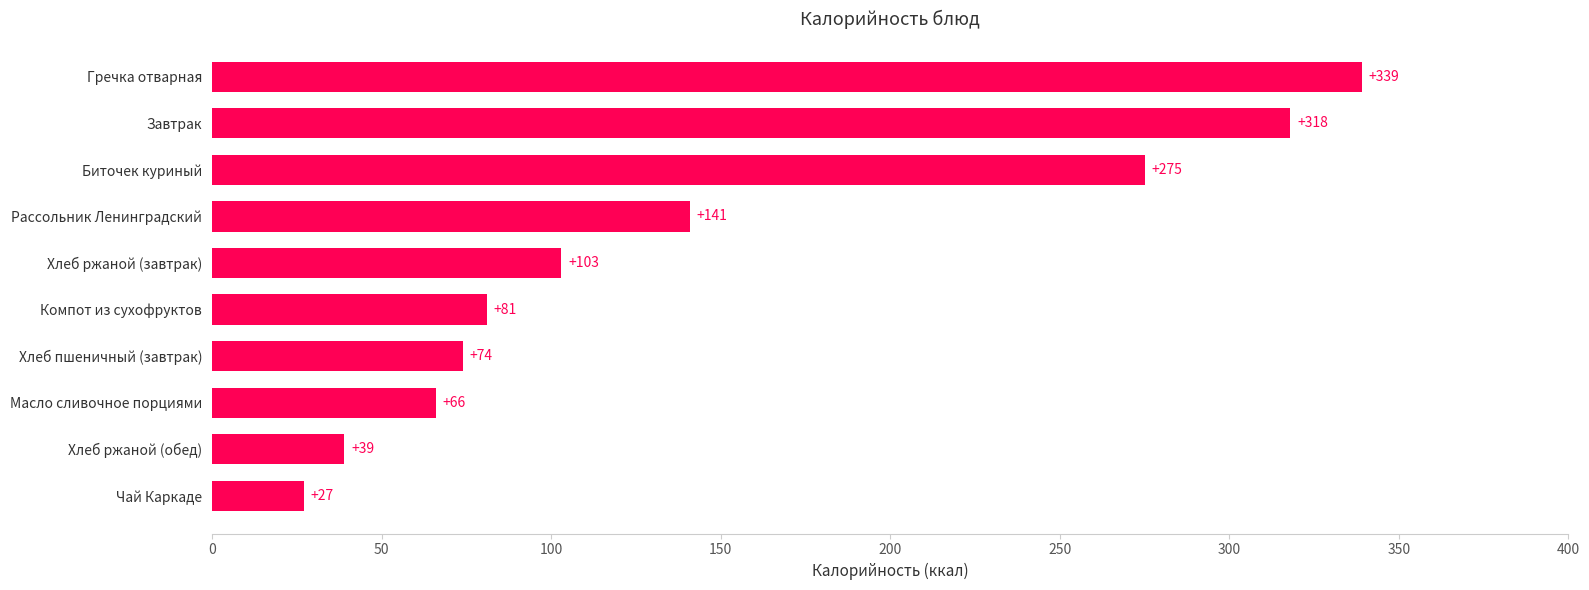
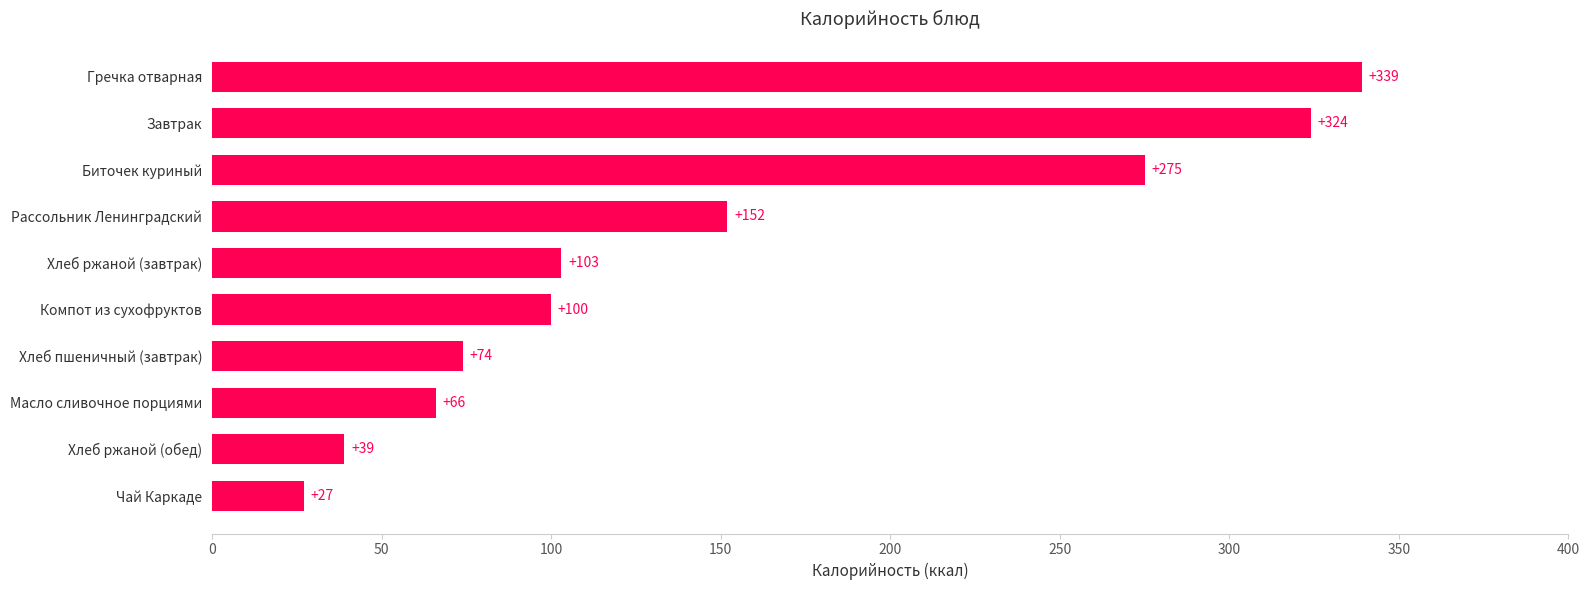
  {
    "Гречка отварная": "+339",
-   "Завтрак": "+318",
+   "Завтрак": "+324",
    "Биточек куриный": "+275",
-   "Рассольник Ленинградский": "+141",
+   "Рассольник Ленинградский": "+152",
    "Хлеб ржаной (завтрак)": "+103",
-   "Компот из сухофруктов": "+81",
+   "Компот из сухофруктов": "+100",
    "Хлеб пшеничный (завтрак)": "+74",
    "Масло сливочное порциями": "+66",
    "Хлеб ржаной (обед)": "+39",
    "Чай Каркаде": "+27"
  }
